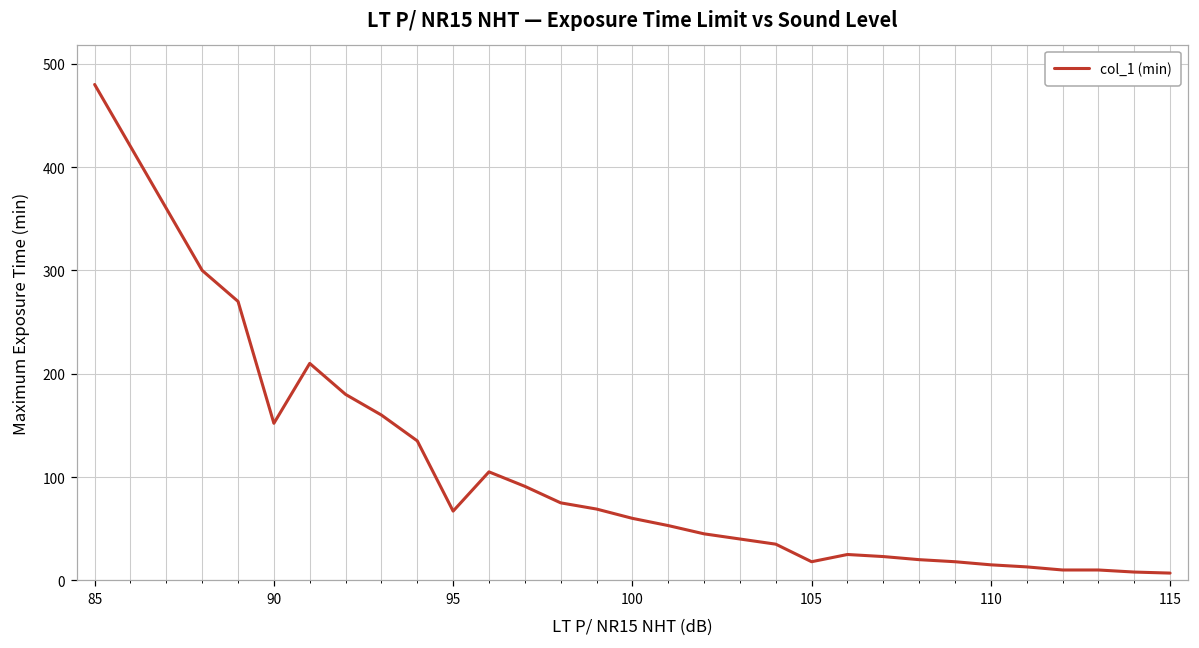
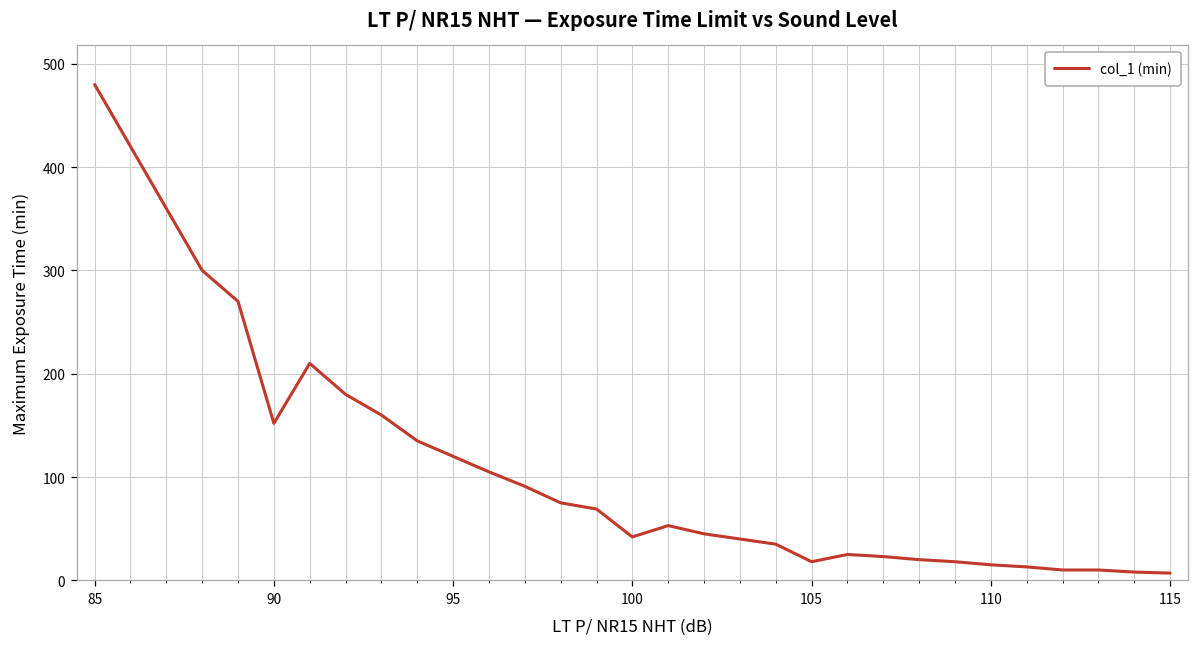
  {
    "85": 480,
    "90": 150,
-   "95": 70,
-   "100": 60,
+   "95": 120,
+   "100": 40,
    "105": 20,
    "110": 20,
    "115": 10
  }
